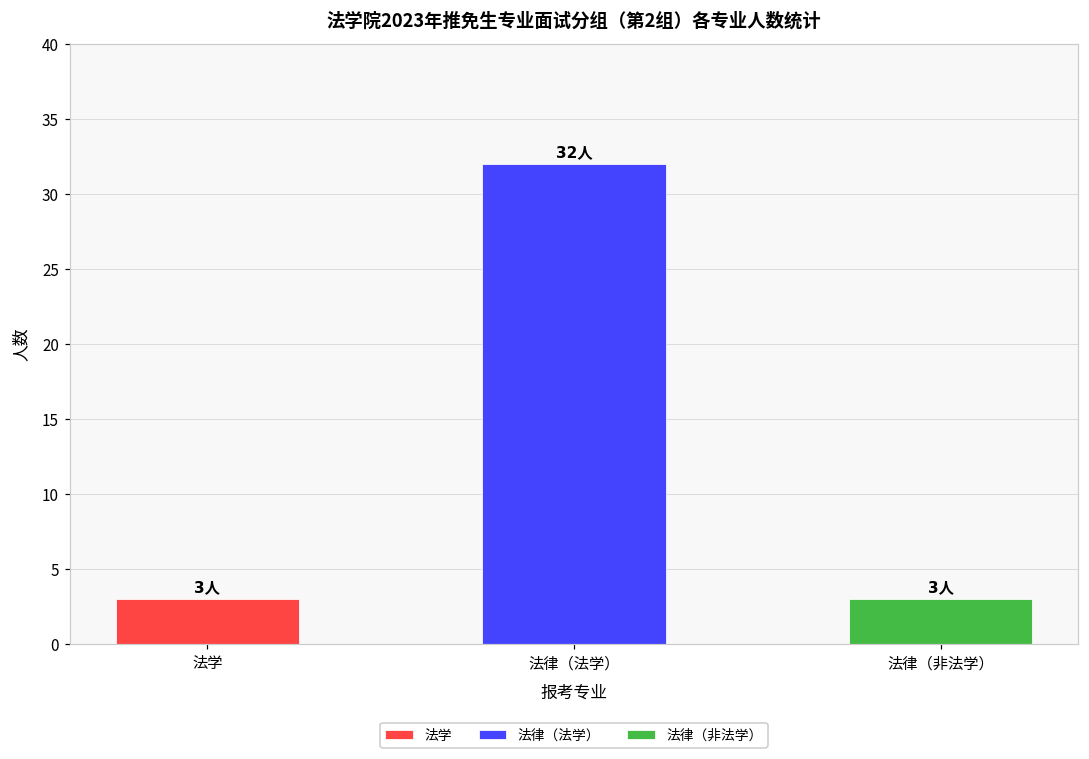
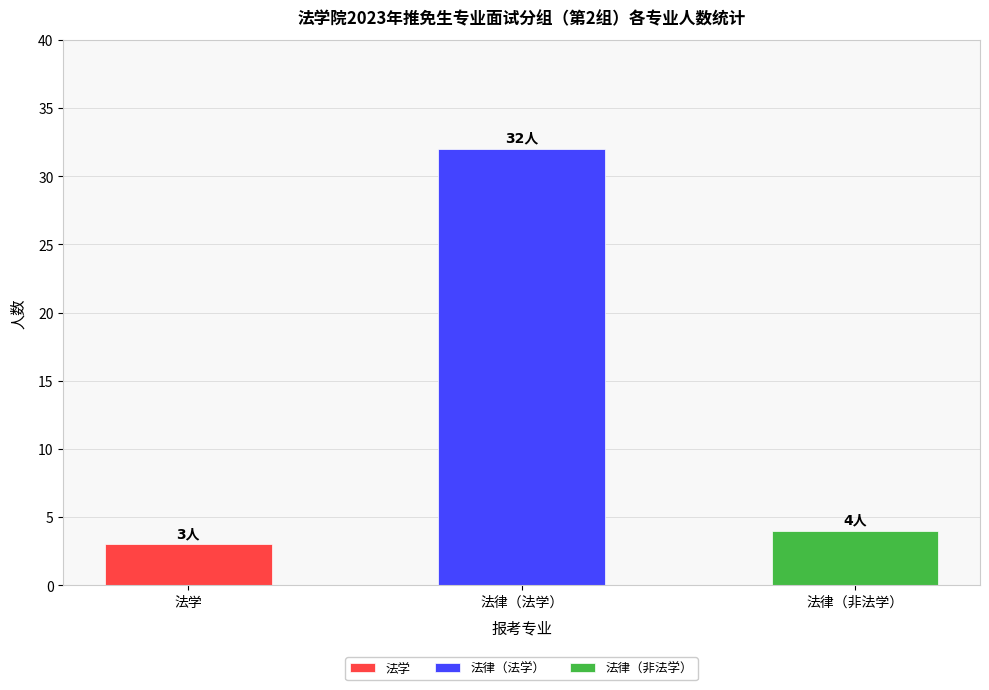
  {
    "法学": "3人",
    "法律（法学）": "32人",
-   "法律（非法学）": "3人"
+   "法律（非法学）": "4人"
  }
